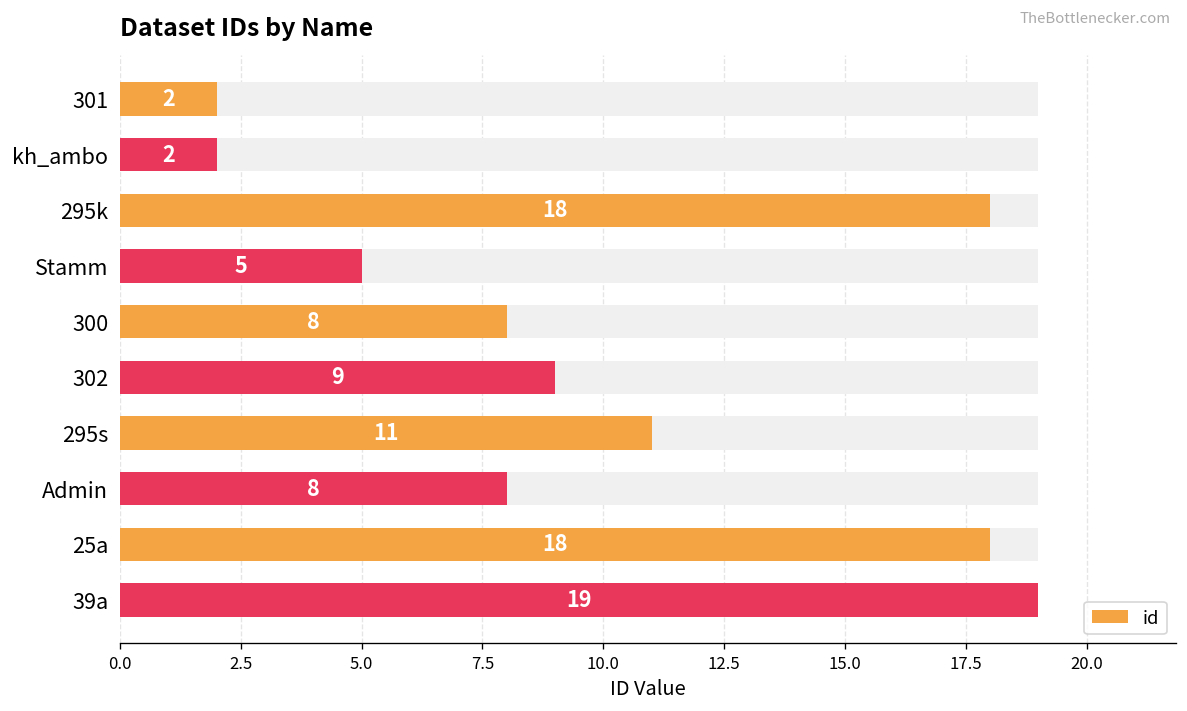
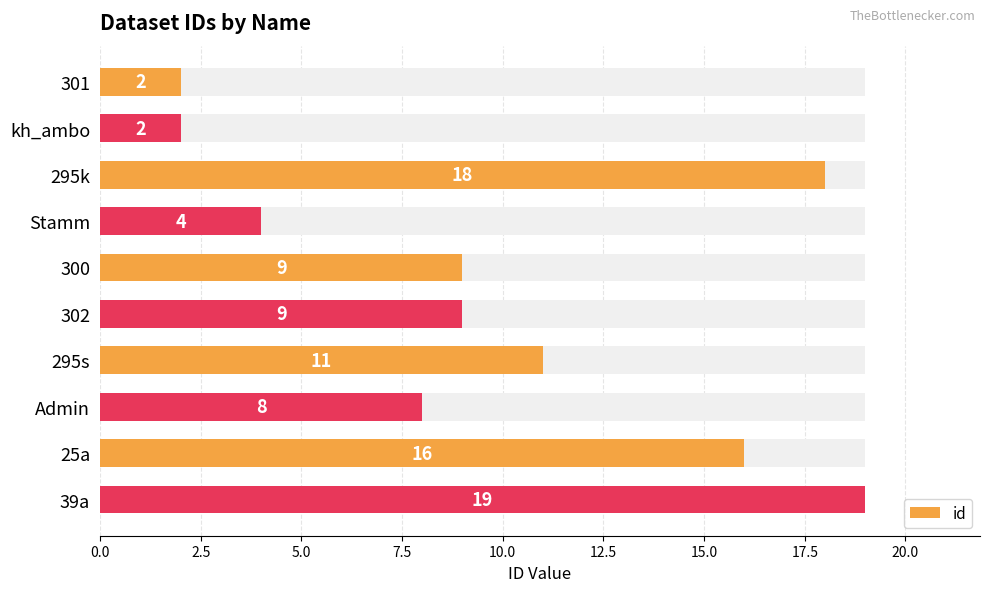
  {
    "id": {
-     "Stamm": 5,
-     "300": 8,
-     "25a": 18,
+     "Stamm": 4,
+     "300": 9,
+     "25a": 16,
      "39a": 19
    }
  }
